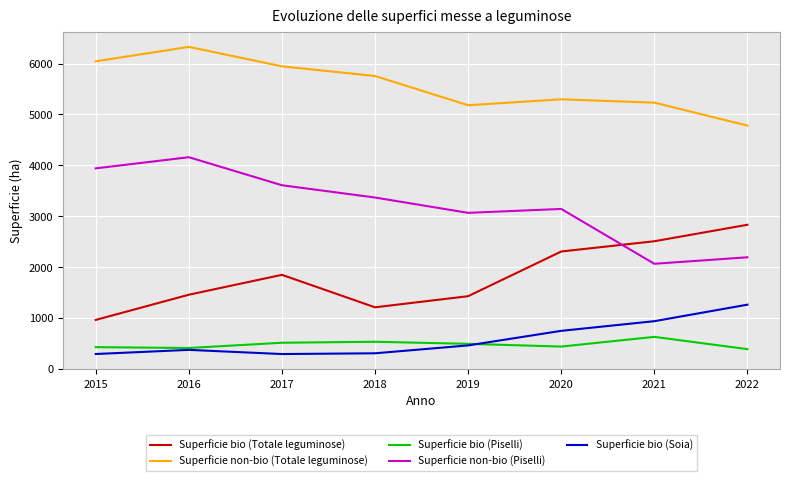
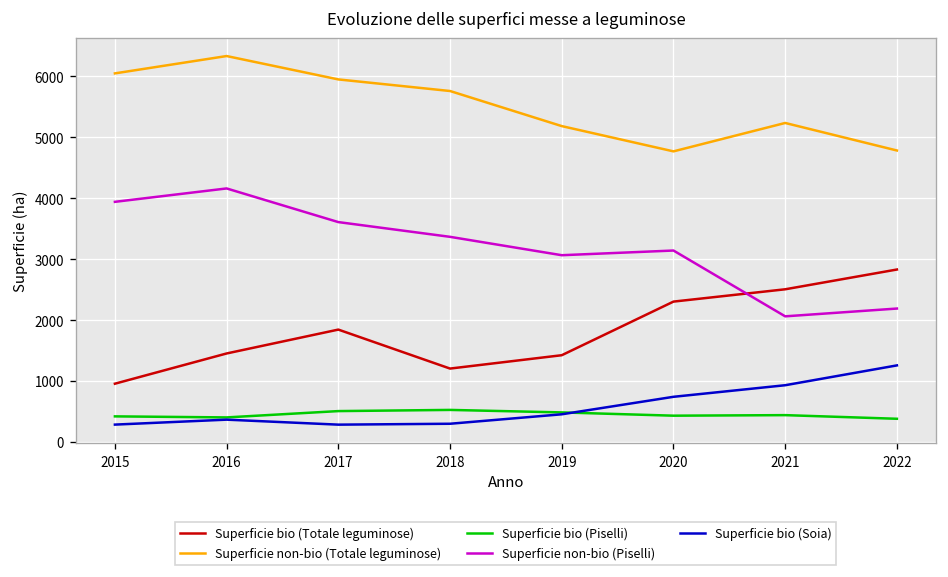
  {
    "Superficie bio (Totale leguminose)": {
      "2015": 1000,
      "2016": 1500,
      "2017": 1800,
      "2018": 1200,
      "2019": 1400,
      "2020": 2300,
      "2021": 2500,
      "2022": 2800
    },
    "Superficie non-bio (Totale leguminose)": {
      "2015": 6000,
      "2016": 6300,
      "2017": 5900,
      "2018": 5800,
      "2019": 5200,
-     "2020": 5300,
+     "2020": 4800,
      "2021": 5200,
      "2022": 4800
    },
    "Superficie bio (Piselli)": {
      "2015": 400,
      "2017": 500,
      "2018": 500,
      "2020": 400,
-     "2021": 600,
+     "2021": 400,
      "2022": 400
    },
    "Superficie non-bio (Piselli)": {
      "2015": 3900,
      "2016": 4200,
      "2017": 3600,
      "2018": 3400,
      "2019": 3100,
      "2020": 3100,
      "2021": 2100,
      "2022": 2200
    },
    "Superficie bio (Soia)": {
      "2015": 300,
      "2017": 300,
      "2018": 300,
      "2020": 700,
      "2021": 900,
      "2022": 1300
    }
  }
